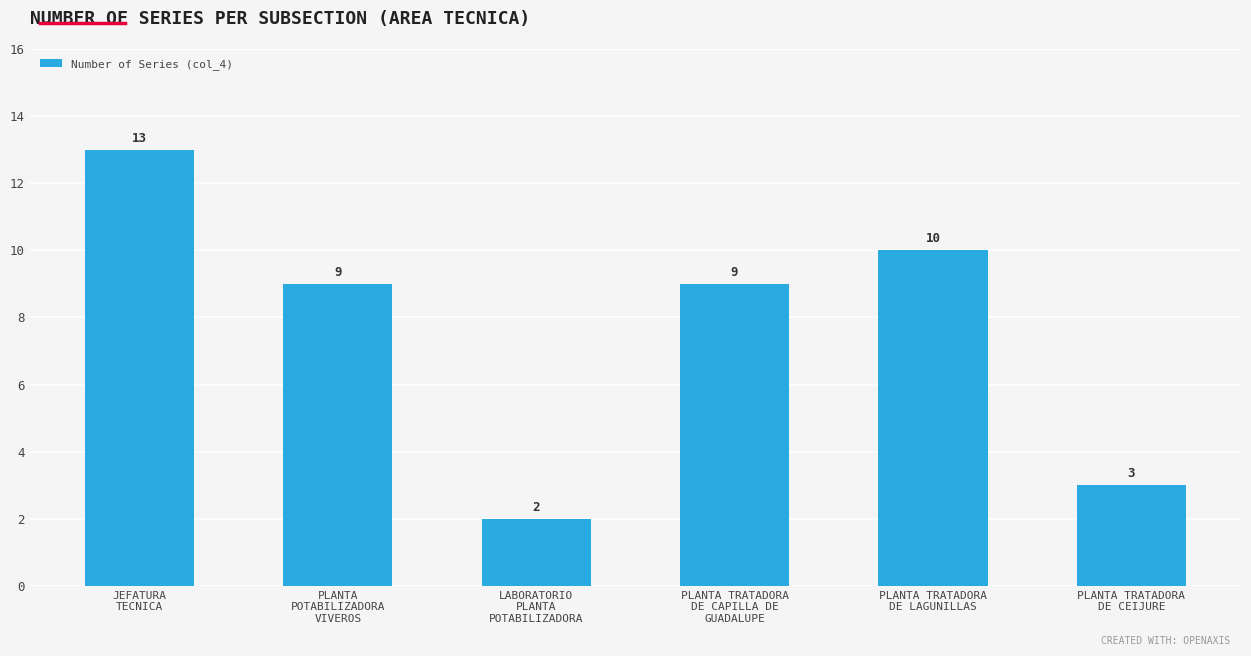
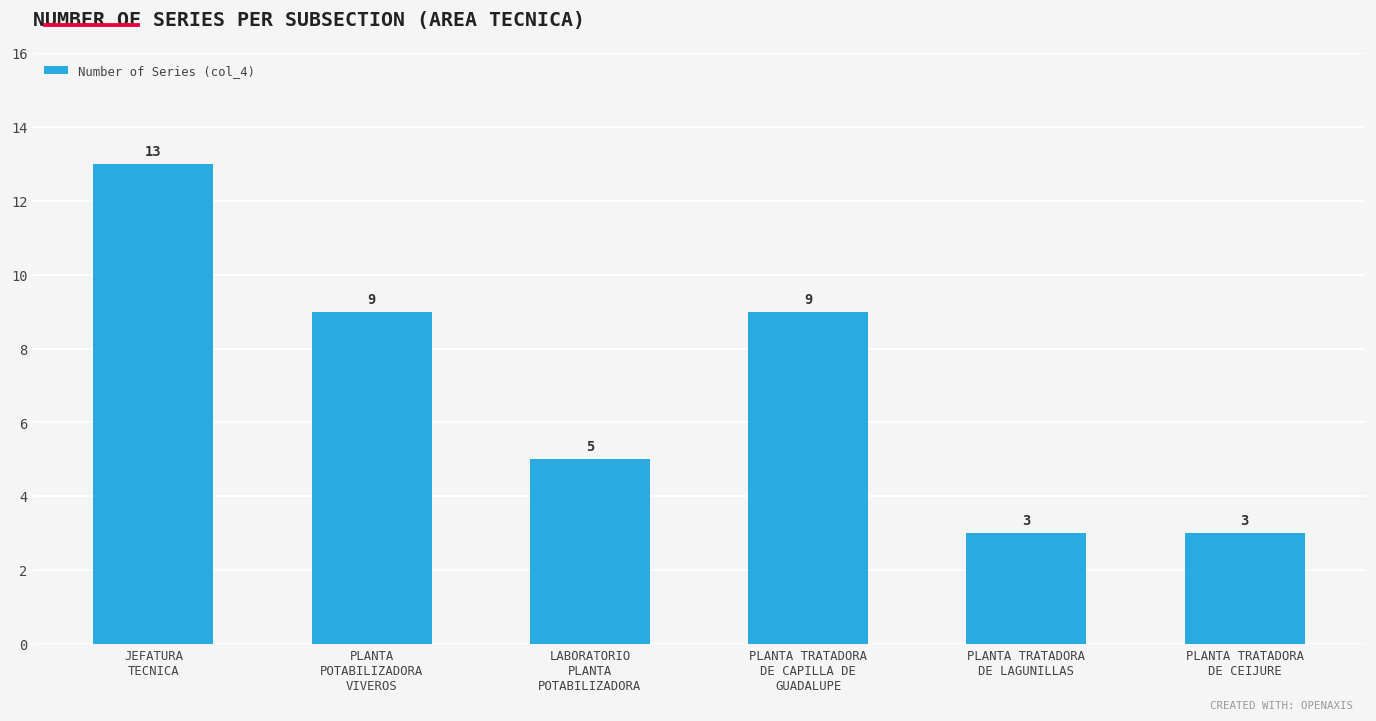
  {
    "JEFATURA TECNICA": 13,
    "PLANTA POTABILIZADORA VIVEROS": 9,
-   "LABORATORIO PLANTA POTABILIZADORA": 2,
+   "LABORATORIO PLANTA POTABILIZADORA": 5,
    "PLANTA TRATADORA DE CAPILLA DE GUADALUPE": 9,
-   "PLANTA TRATADORA DE LAGUNILLAS": 10,
+   "PLANTA TRATADORA DE LAGUNILLAS": 3,
    "PLANTA TRATADORA DE CEIJURE": 3
  }
